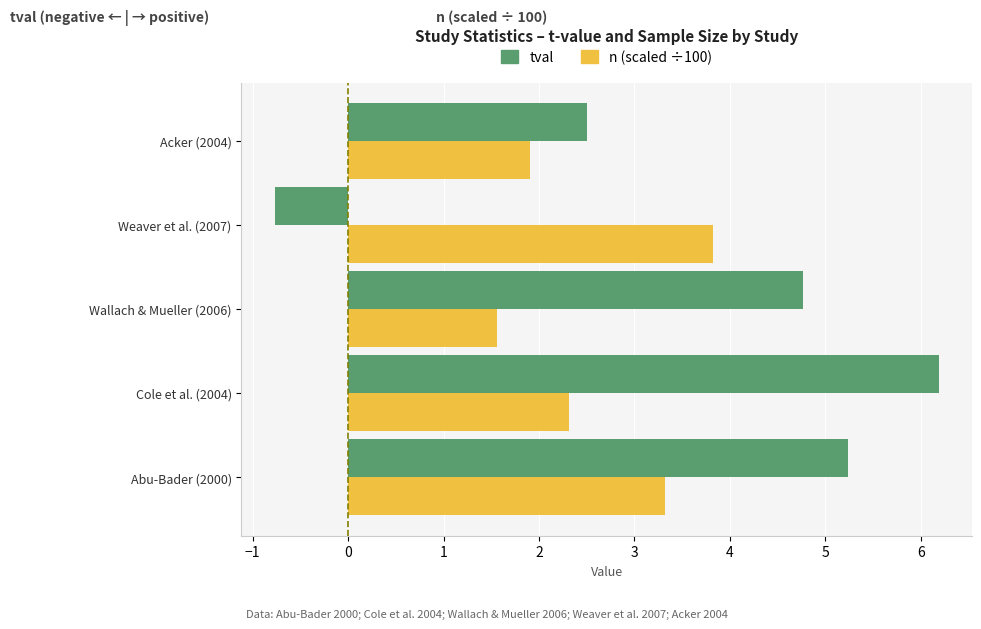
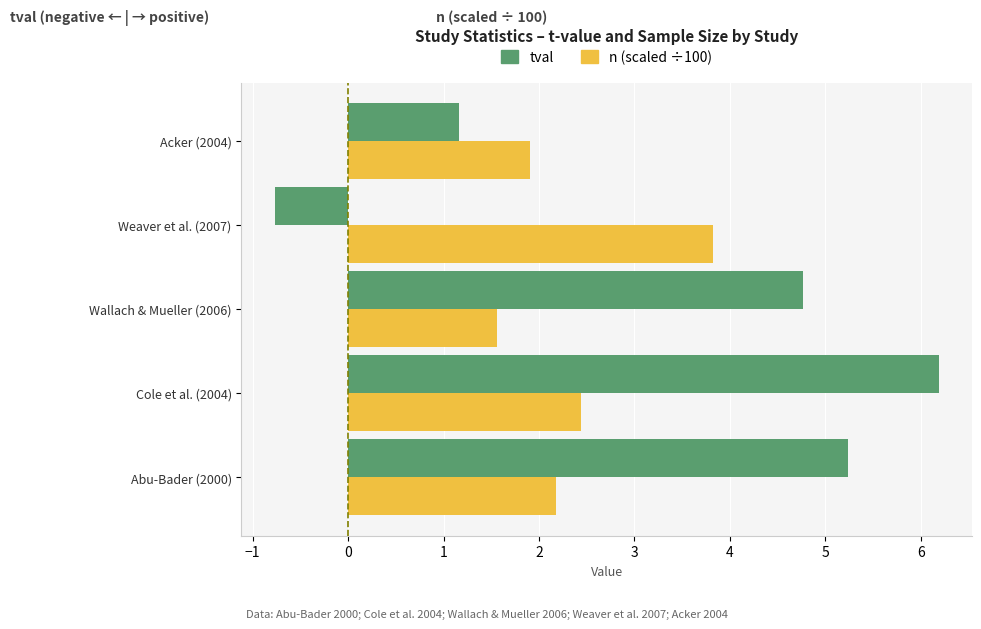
  {
    "tval": {
-     "Acker (2004)": 2.5,
+     "Acker (2004)": 1.2,
      "Weaver et al. (2007)": -0.8,
      "Wallach & Mueller (2006)": 4.8,
      "Cole et al. (2004)": 6.2,
      "Abu-Bader (2000)": 5.2
    },
    "n (scaled ÷100)": {
      "Acker (2004)": 1.9,
      "Weaver et al. (2007)": 3.8,
      "Wallach & Mueller (2006)": 1.6,
-     "Cole et al. (2004)": 2.3,
-     "Abu-Bader (2000)": 3.3
+     "Cole et al. (2004)": 2.4,
+     "Abu-Bader (2000)": 2.2
    }
  }
